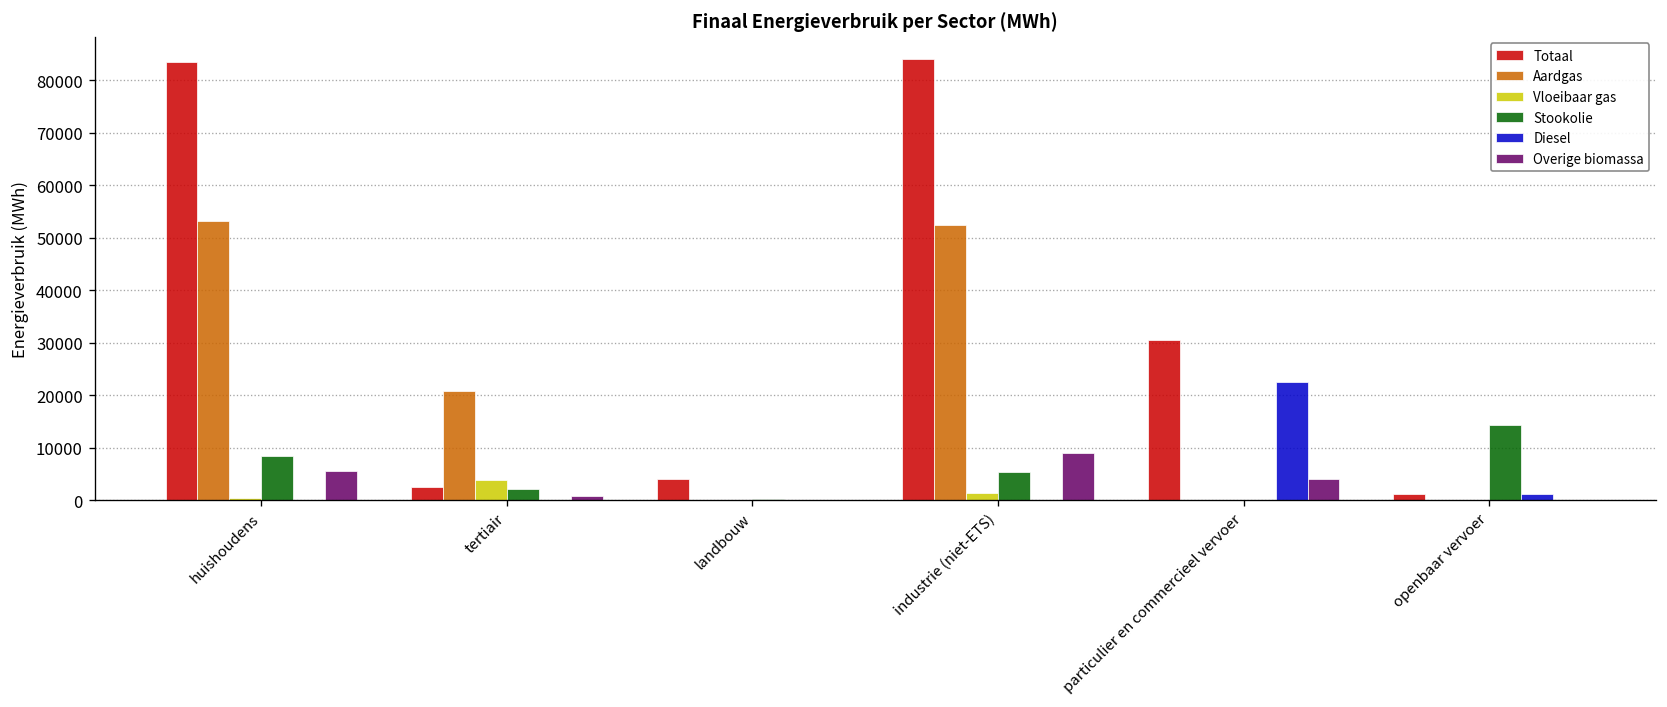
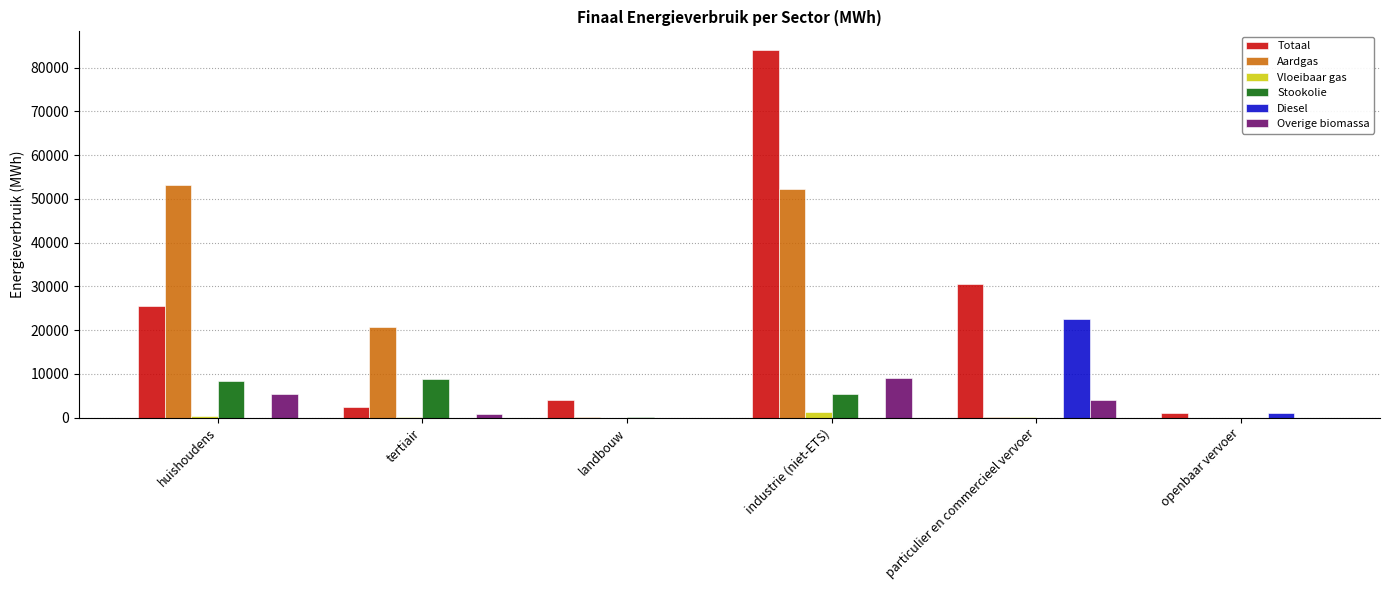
  {
    "Totaal": {
-     "huishoudens": 84000,
+     "huishoudens": 25000,
      "tertiair": 3000,
      "landbouw": 4000,
      "industrie (niet-ETS)": 84000,
      "particulier en commercieel vervoer": 30000,
      "openbaar vervoer": 1000
    },
    "Aardgas": {
      "huishoudens": 53000,
      "tertiair": 21000,
      "industrie (niet-ETS)": 52000,
      "openbaar vervoer": 0
    },
    "Vloeibaar gas": {
-     "tertiair": 4000,
+     "tertiair": 0,
      "industrie (niet-ETS)": 1000,
      "openbaar vervoer": 0
    },
    "Stookolie": {
      "huishoudens": 8000,
-     "tertiair": 2000,
+     "tertiair": 9000,
      "industrie (niet-ETS)": 5000,
      "particulier en commercieel vervoer": 0,
-     "openbaar vervoer": 14000
+     "openbaar vervoer": 0
    },
    "Diesel": {
      "huishoudens": 0,
      "tertiair": 0,
      "landbouw": 0,
      "industrie (niet-ETS)": 0,
      "particulier en commercieel vervoer": 22000,
      "openbaar vervoer": 1000
    },
    "Overige biomassa": {
      "huishoudens": 5000,
      "tertiair": 1000,
      "landbouw": 0,
      "industrie (niet-ETS)": 9000,
      "particulier en commercieel vervoer": 4000,
      "openbaar vervoer": 0
    }
  }
